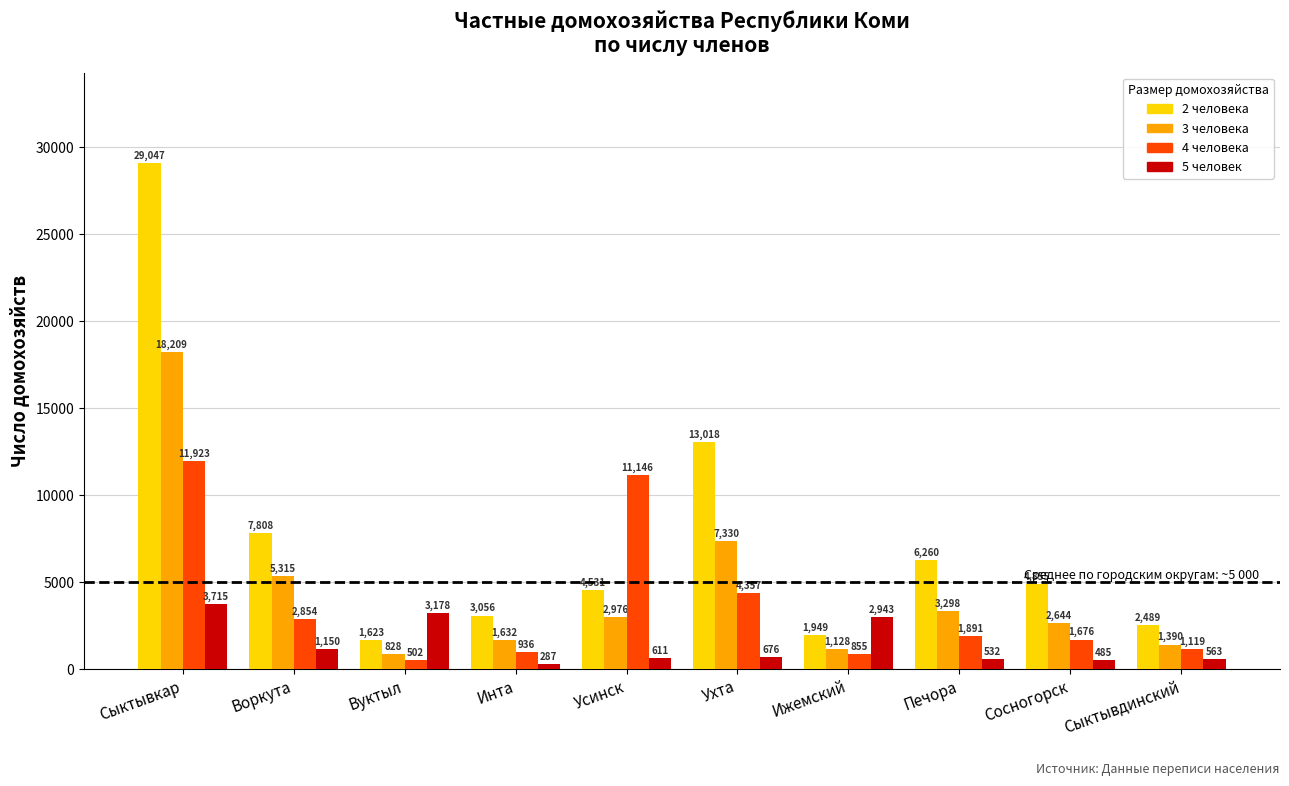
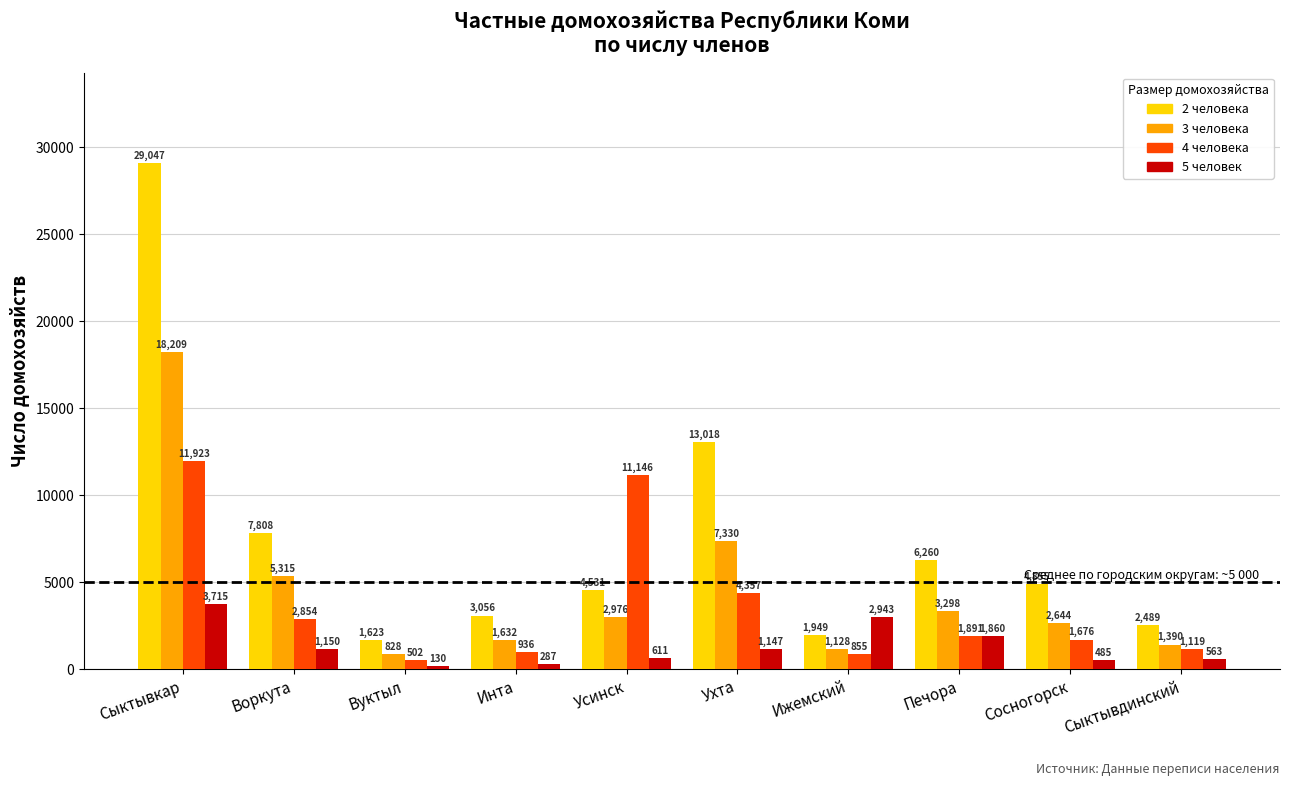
  {
    "4 человека": {
      "Сыктывкар": "11,923",
      "Воркута": "2,854",
      "Вуктыл": "502",
      "Инта": "936",
      "Усинск": "11,146",
      "Ухта": "4,357",
      "Ижемский": "855",
      "Печора": "1,891",
      "Сосногорск": "1,676",
      "Сыктывдинский": "1,119"
    },
    "5 человек": {
      "Сыктывкар": "3,715",
      "Воркута": "1,150",
-     "Вуктыл": "3,178",
+     "Вуктыл": "130",
      "Инта": "287",
      "Усинск": "611",
-     "Ухта": "676",
+     "Ухта": "1,147",
      "Ижемский": "2,943",
-     "Печора": "532",
+     "Печора": "1,860",
      "Сосногорск": "485",
      "Сыктывдинский": "563"
    }
  }
